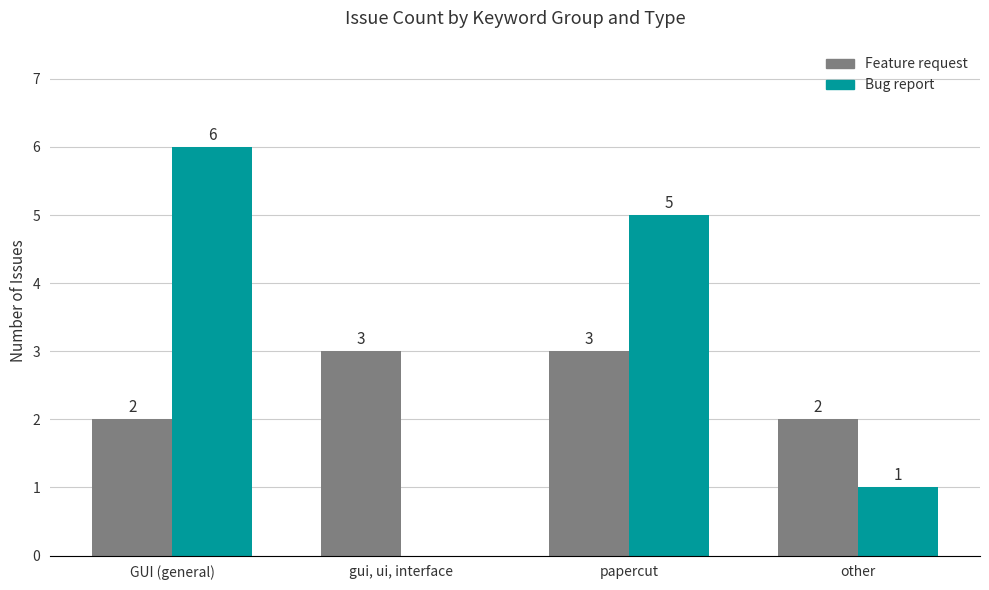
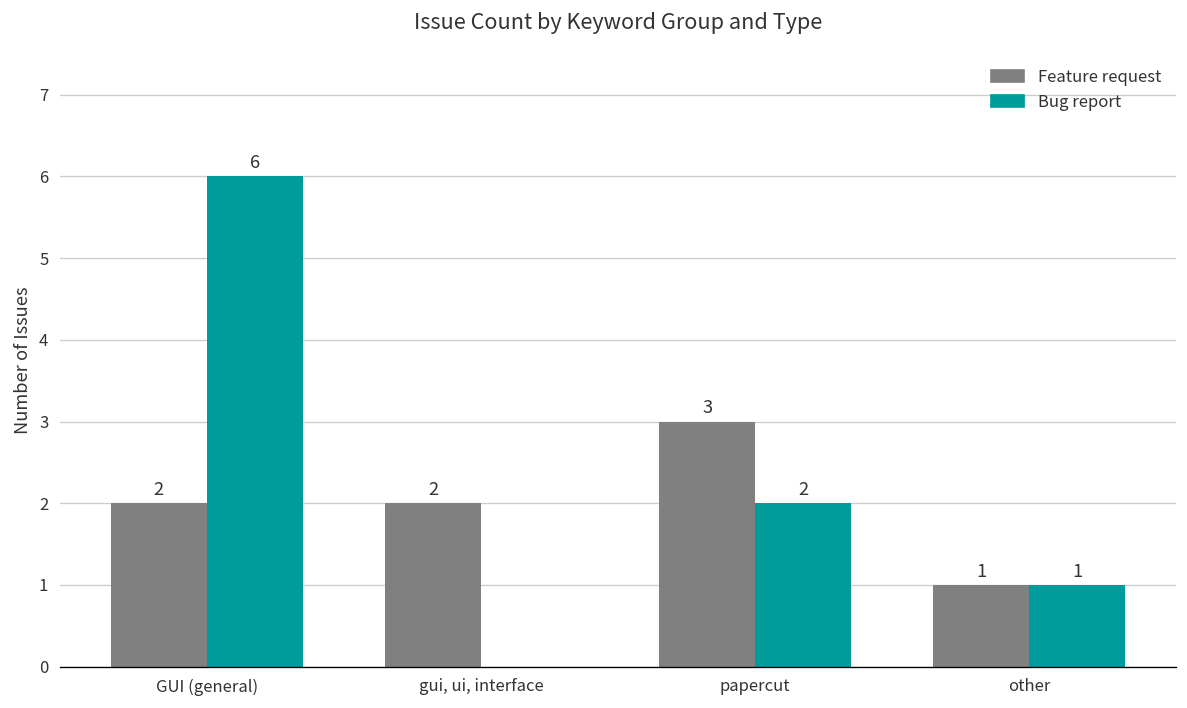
  {
    "Feature request": {
      "GUI (general)": 2,
-     "gui, ui, interface": 3,
+     "gui, ui, interface": 2,
      "papercut": 3,
-     "other": 2
+     "other": 1
    },
    "Bug report": {
      "GUI (general)": 6,
-     "papercut": 5,
+     "papercut": 2,
      "other": 1
    }
  }
